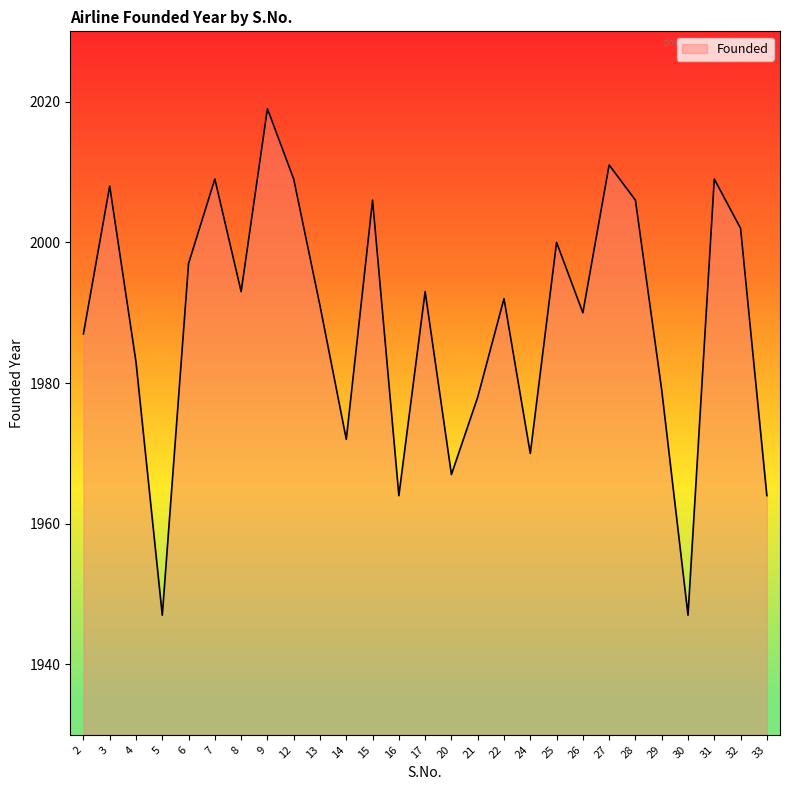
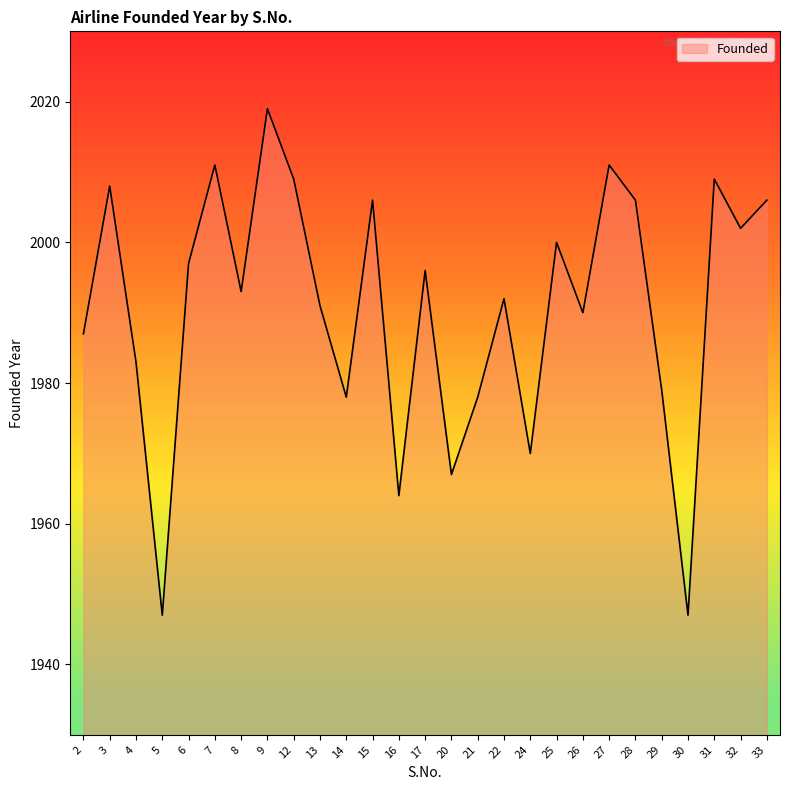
  {
    "2": 1987,
    "3": 2008,
    "4": 1983,
    "5": 1947,
    "6": 1997,
-   "7": 2009,
+   "7": 2011,
    "8": 1993,
    "9": 2019,
    "12": 2009,
    "13": 1991,
-   "14": 1972,
+   "14": 1978,
    "15": 2006,
    "16": 1964,
-   "17": 1993,
+   "17": 1996,
    "20": 1967,
    "21": 1978,
    "22": 1992,
    "24": 1970,
    "25": 2000,
    "26": 1990,
    "27": 2011,
    "28": 2006,
    "29": 1979,
    "30": 1947,
    "31": 2009,
    "32": 2002,
-   "33": 1964
+   "33": 2006
  }
